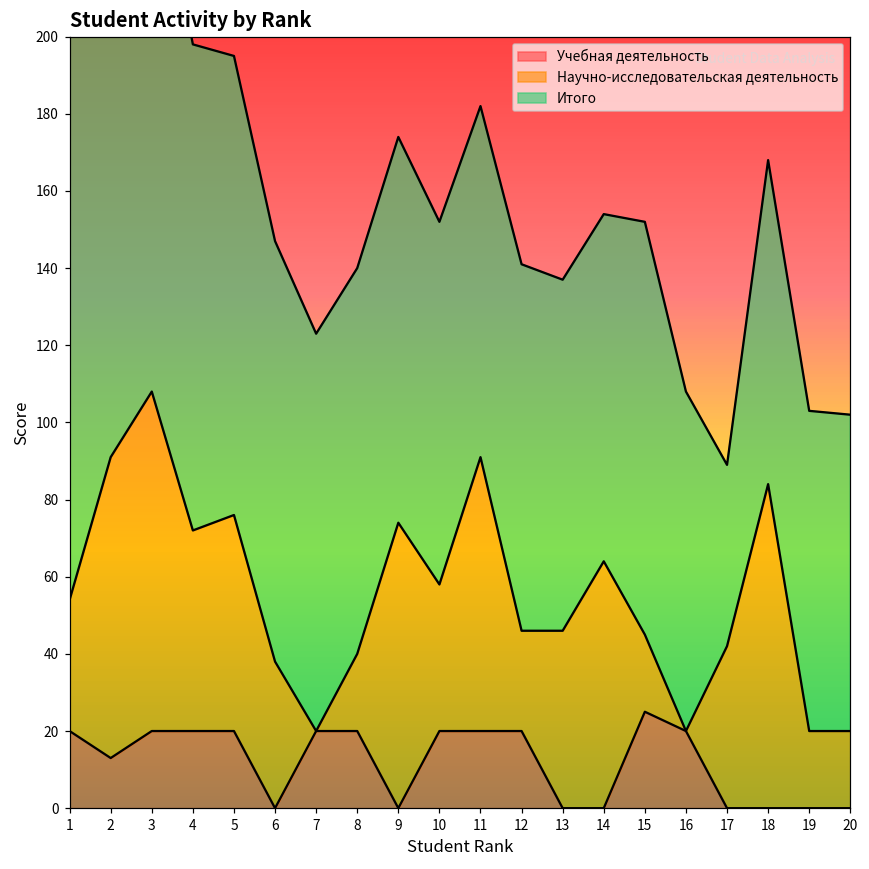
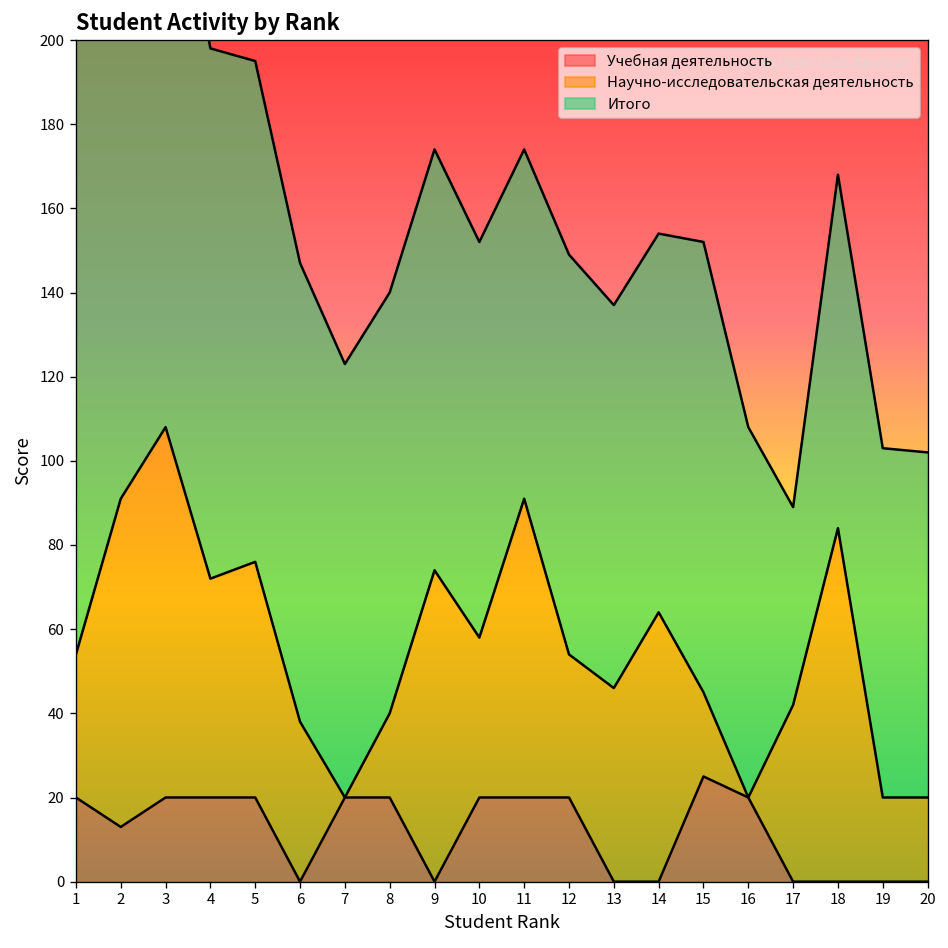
  {
    "Учебная деятельность": {
      "1": 20,
      "2": 13,
      "3": 20,
      "4": 20,
      "5": 20,
      "6": 0,
      "8": 20,
      "9": 0,
      "10": 20,
      "11": 20,
      "12": 20,
      "13": 0,
      "14": 0,
      "15": 25,
      "17": 0,
      "18": 0,
      "19": 0,
      "20": 0
    },
    "Научно-исследовательская деятельность": {
      "1": 34,
      "2": 78,
      "3": 88,
      "4": 52,
      "5": 56,
      "6": 38,
      "8": 20,
      "9": 74,
      "10": 38,
      "11": 71,
-     "12": 26,
+     "12": 34,
      "13": 46,
      "14": 64,
      "15": 20,
      "17": 42,
      "18": 84,
      "19": 20,
      "20": 20
    },
    "Итого": {
      "4": 126,
      "5": 119,
      "6": 109,
      "7": 103,
      "8": 100,
      "9": 100,
      "10": 94,
-     "11": 91,
+     "11": 83,
      "12": 95,
      "13": 91,
      "14": 90,
      "15": 107,
      "16": 88,
      "17": 47,
      "18": 84,
      "19": 83,
      "20": 82
    }
  }
